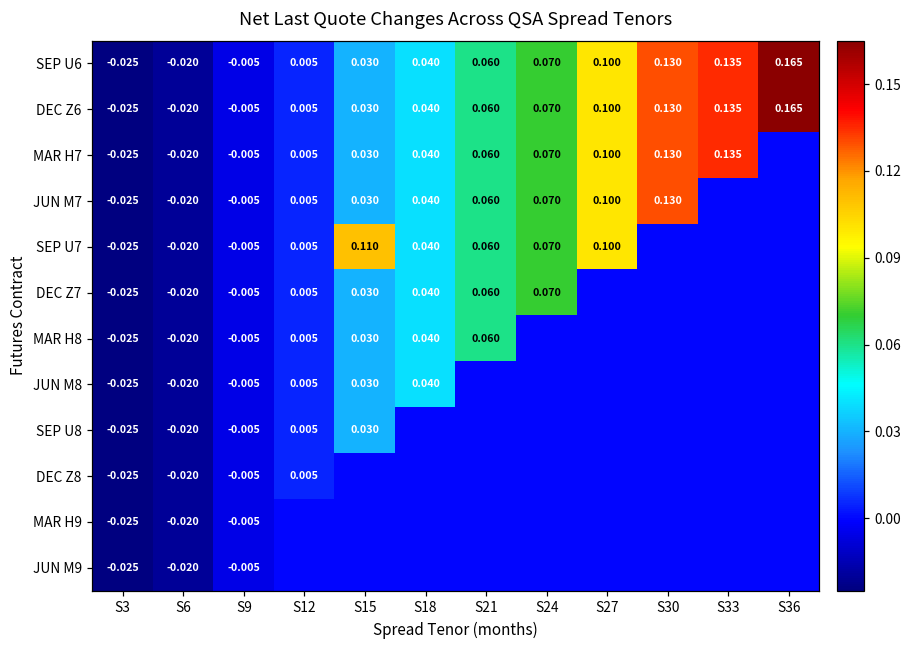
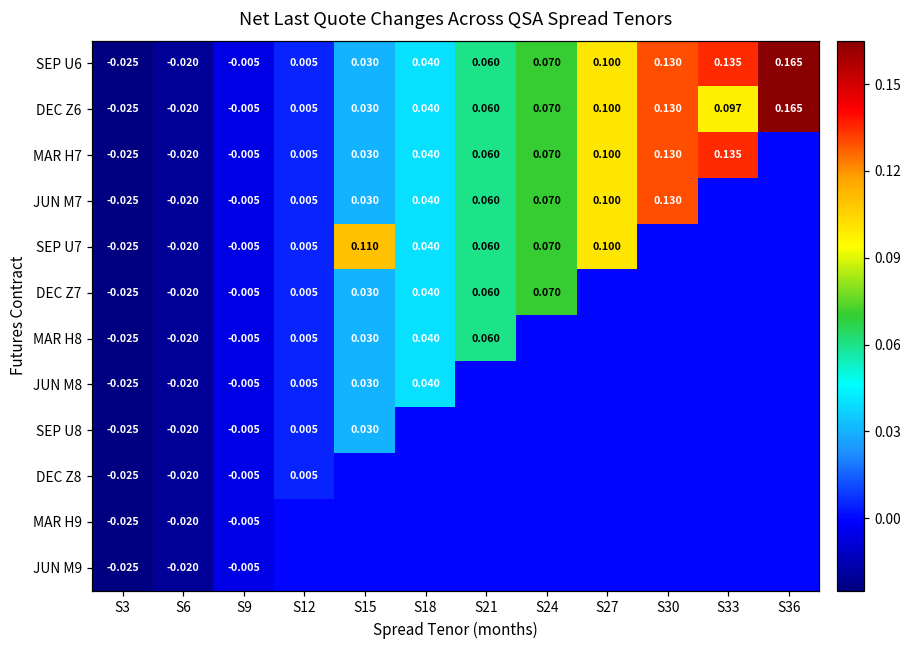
  {
    "SEP U6": {
      "S3": -0.025,
      "S6": -0.020,
      "S9": -0.005,
      "S12": 0.005,
      "S15": 0.030,
      "S18": 0.040,
      "S21": 0.060,
      "S24": 0.070,
      "S27": 0.100,
      "S30": 0.130,
      "S33": 0.135,
      "S36": 0.165
    },
    "DEC Z6": {
      "S3": -0.025,
      "S6": -0.020,
      "S9": -0.005,
      "S12": 0.005,
      "S15": 0.030,
      "S18": 0.040,
      "S21": 0.060,
      "S24": 0.070,
      "S27": 0.100,
      "S30": 0.130,
-     "S33": 0.135,
+     "S33": 0.097,
      "S36": 0.165
    },
    "MAR H7": {
      "S3": -0.025,
      "S6": -0.020,
      "S9": -0.005,
      "S12": 0.005,
      "S15": 0.030,
      "S18": 0.040,
      "S21": 0.060,
      "S24": 0.070,
      "S27": 0.100,
      "S30": 0.130,
      "S33": 0.135
    },
    "JUN M7": {
      "S3": -0.025,
      "S6": -0.020,
      "S9": -0.005,
      "S12": 0.005,
      "S15": 0.030,
      "S18": 0.040,
      "S21": 0.060,
      "S24": 0.070,
      "S27": 0.100,
      "S30": 0.130
    },
    "SEP U7": {
      "S3": -0.025,
      "S6": -0.020,
      "S9": -0.005,
      "S12": 0.005,
      "S15": 0.110,
      "S18": 0.040,
      "S21": 0.060,
      "S24": 0.070,
      "S27": 0.100
    },
    "DEC Z7": {
      "S3": -0.025,
      "S6": -0.020,
      "S9": -0.005,
      "S12": 0.005,
      "S15": 0.030,
      "S18": 0.040,
      "S21": 0.060,
      "S24": 0.070
    },
    "MAR H8": {
      "S3": -0.025,
      "S6": -0.020,
      "S9": -0.005,
      "S12": 0.005,
      "S15": 0.030,
      "S18": 0.040,
      "S21": 0.060
    },
    "JUN M8": {
      "S3": -0.025,
      "S6": -0.020,
      "S9": -0.005,
      "S12": 0.005,
      "S15": 0.030,
      "S18": 0.040
    },
    "SEP U8": {
      "S3": -0.025,
      "S6": -0.020,
      "S9": -0.005,
      "S12": 0.005,
      "S15": 0.030
    },
    "DEC Z8": {
      "S3": -0.025,
      "S6": -0.020,
      "S9": -0.005,
      "S12": 0.005
    },
    "MAR H9": {
      "S3": -0.025,
      "S6": -0.020,
      "S9": -0.005
    },
    "JUN M9": {
      "S3": -0.025,
      "S6": -0.020,
      "S9": -0.005
    }
  }
